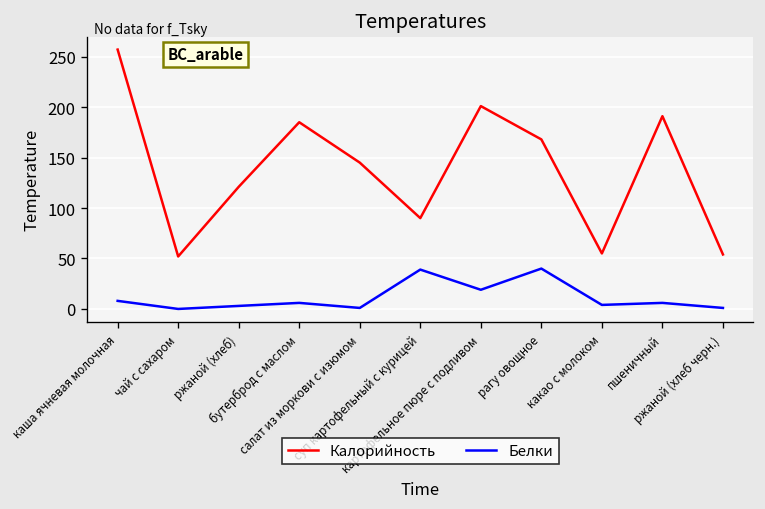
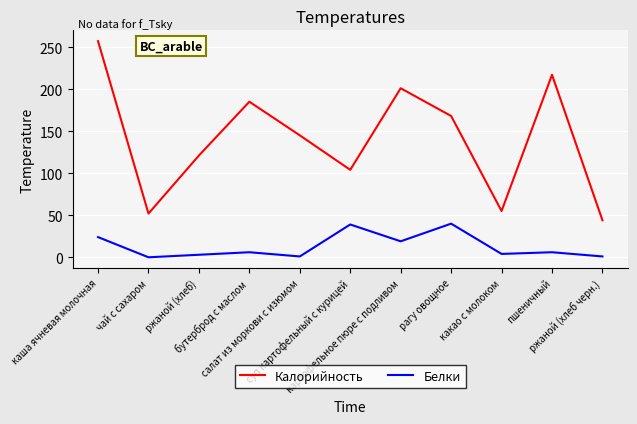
  {
    "Калорийность": {
      "каша ячневая молочная": 260,
      "чай с сахаром": 50,
      "ржаной (хлеб)": 120,
      "бутерброд с маслом": 190,
      "салат из моркови с изюмом": 150,
-     "суп картофельный с курицей": 90,
+     "суп картофельный с курицей": 100,
      "картофельное пюре с подливом": 200,
      "рагу овощное": 170,
      "какао с молоком": 60,
-     "пшеничный": 190,
-     "ржаной (хлеб черн.)": 50
+     "пшеничный": 220,
+     "ржаной (хлеб черн.)": 40
    },
    "Белки": {
-     "каша ячневая молочная": 10,
+     "каша ячневая молочная": 20,
      "чай с сахаром": 0,
      "ржаной (хлеб)": 0,
      "бутерброд с маслом": 10,
      "салат из моркови с изюмом": 0,
      "суп картофельный с курицей": 40,
      "картофельное пюре с подливом": 20,
      "рагу овощное": 40,
      "какао с молоком": 0,
      "пшеничный": 10,
      "ржаной (хлеб черн.)": 0
    }
  }
